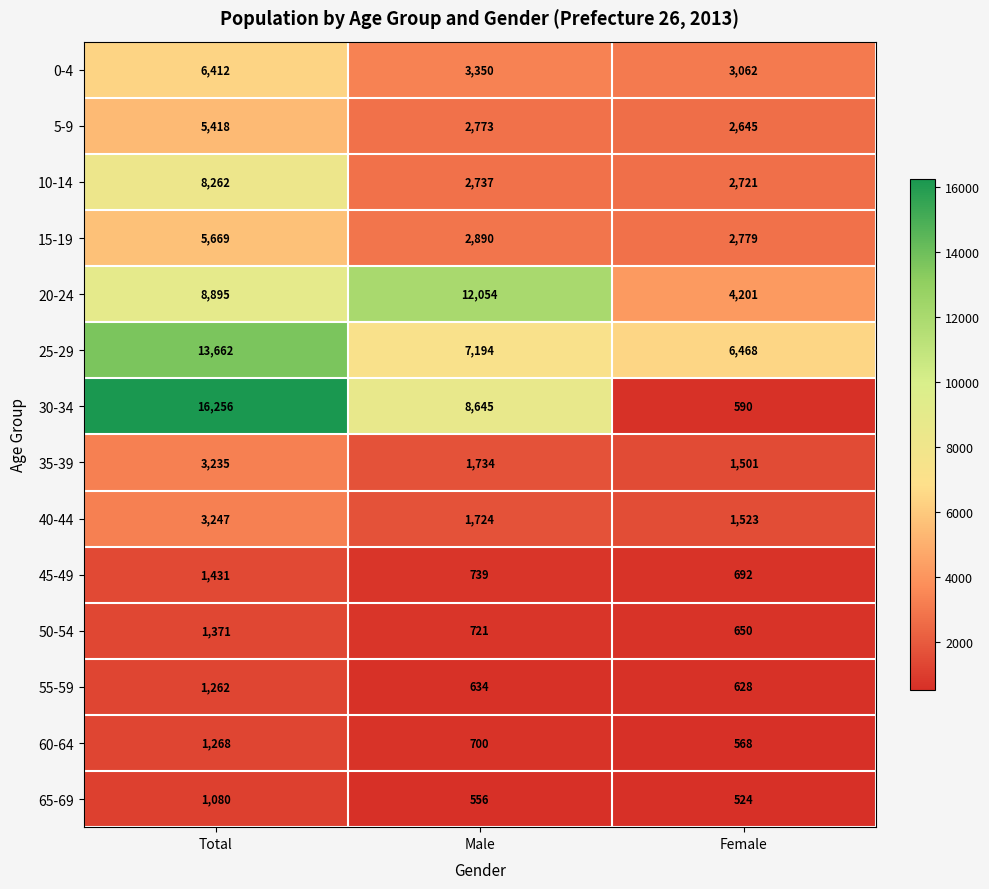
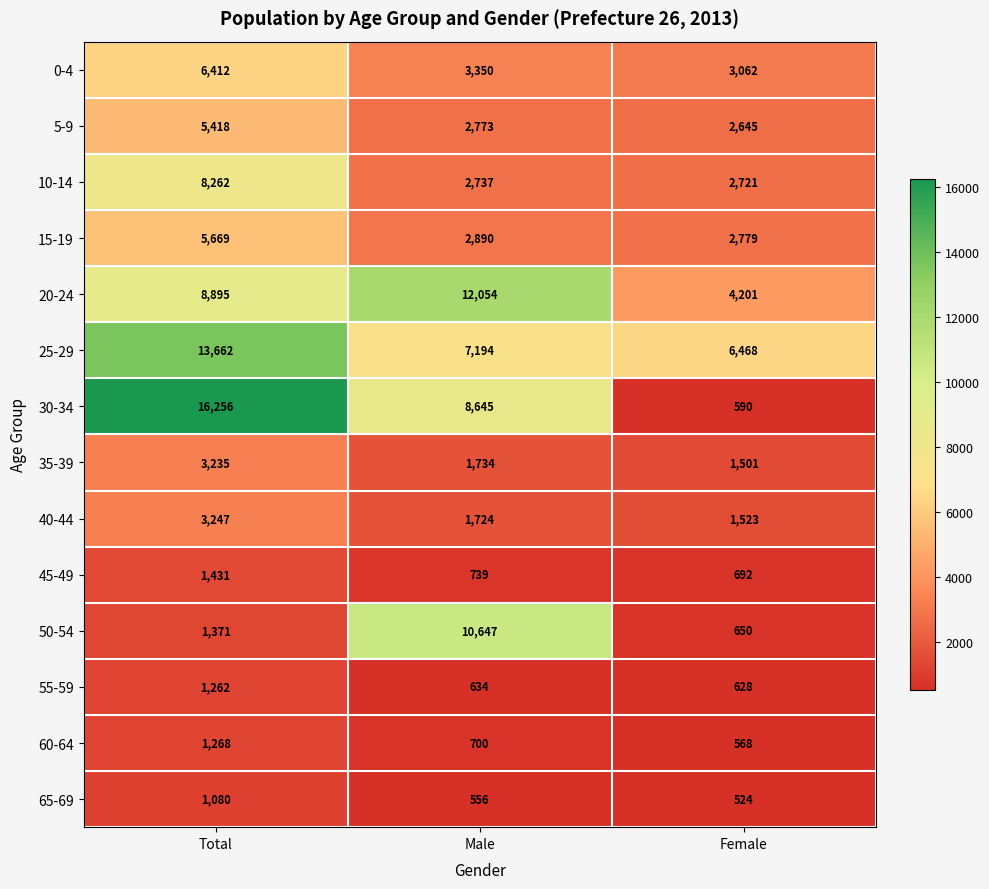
  {
    "0-4": {
      "Total": "6,412",
      "Male": "3,350",
      "Female": "3,062"
    },
    "5-9": {
      "Total": "5,418",
      "Male": "2,773",
      "Female": "2,645"
    },
    "10-14": {
      "Total": "8,262",
      "Male": "2,737",
      "Female": "2,721"
    },
    "15-19": {
      "Total": "5,669",
      "Male": "2,890",
      "Female": "2,779"
    },
    "20-24": {
      "Total": "8,895",
      "Male": "12,054",
      "Female": "4,201"
    },
    "25-29": {
      "Total": "13,662",
      "Male": "7,194",
      "Female": "6,468"
    },
    "30-34": {
      "Total": "16,256",
      "Male": "8,645",
      "Female": "590"
    },
    "35-39": {
      "Total": "3,235",
      "Male": "1,734",
      "Female": "1,501"
    },
    "40-44": {
      "Total": "3,247",
      "Male": "1,724",
      "Female": "1,523"
    },
    "45-49": {
      "Total": "1,431",
      "Male": "739",
      "Female": "692"
    },
    "50-54": {
      "Total": "1,371",
-     "Male": "721",
+     "Male": "10,647",
      "Female": "650"
    },
    "55-59": {
      "Total": "1,262",
      "Male": "634",
      "Female": "628"
    },
    "60-64": {
      "Total": "1,268",
      "Male": "700",
      "Female": "568"
    },
    "65-69": {
      "Total": "1,080",
      "Male": "556",
      "Female": "524"
    }
  }
